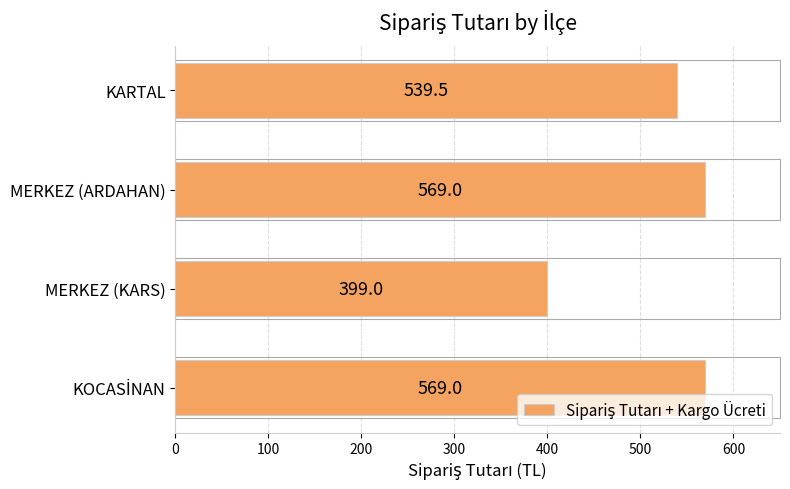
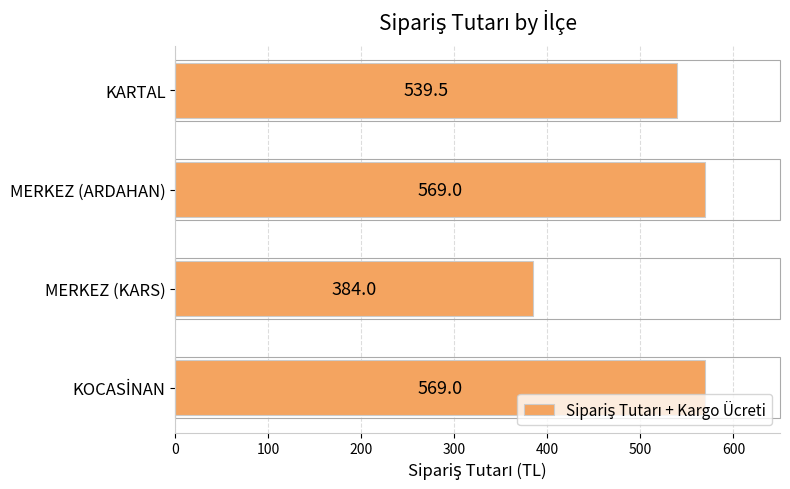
  {
    "KARTAL": 539.5,
    "MERKEZ (ARDAHAN)": 569.0,
-   "MERKEZ (KARS)": 399.0,
+   "MERKEZ (KARS)": 384.0,
    "KOCASİNAN": 569.0
  }
